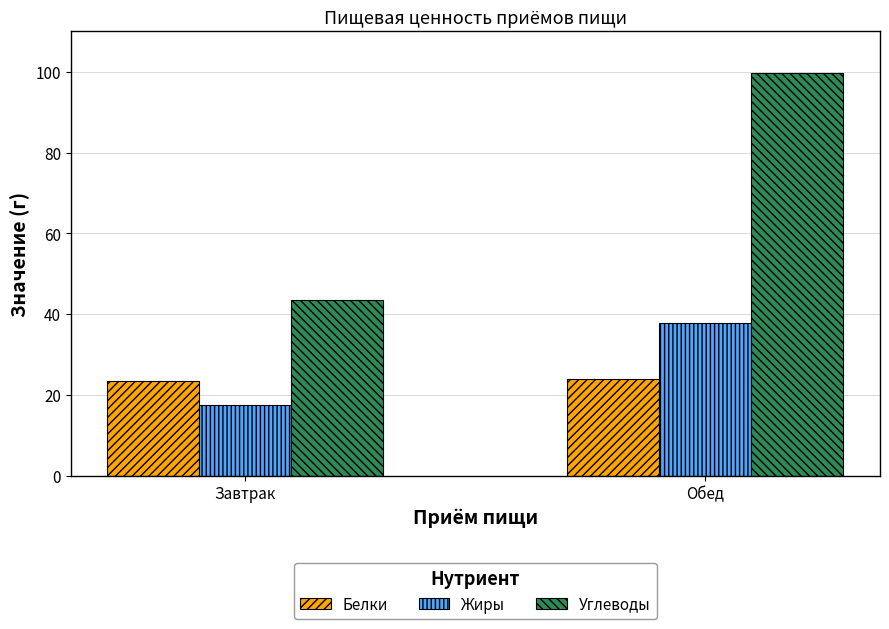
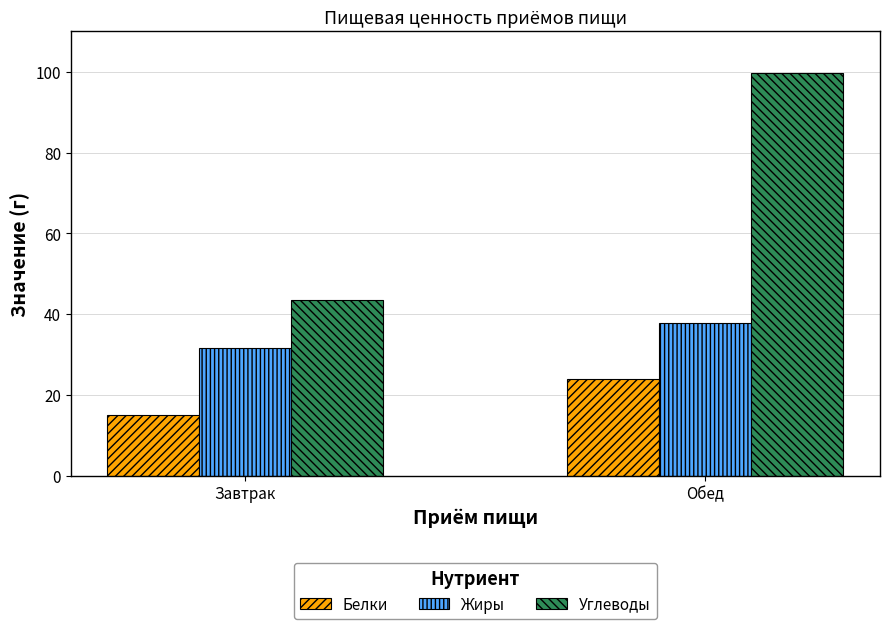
  {
    "Белки": {
-     "Завтрак": 23,
+     "Завтрак": 15,
      "Обед": 24
    },
    "Жиры": {
-     "Завтрак": 18,
+     "Завтрак": 32,
      "Обед": 38
    },
    "Углеводы": {
      "Завтрак": 43,
      "Обед": 100
    }
  }
